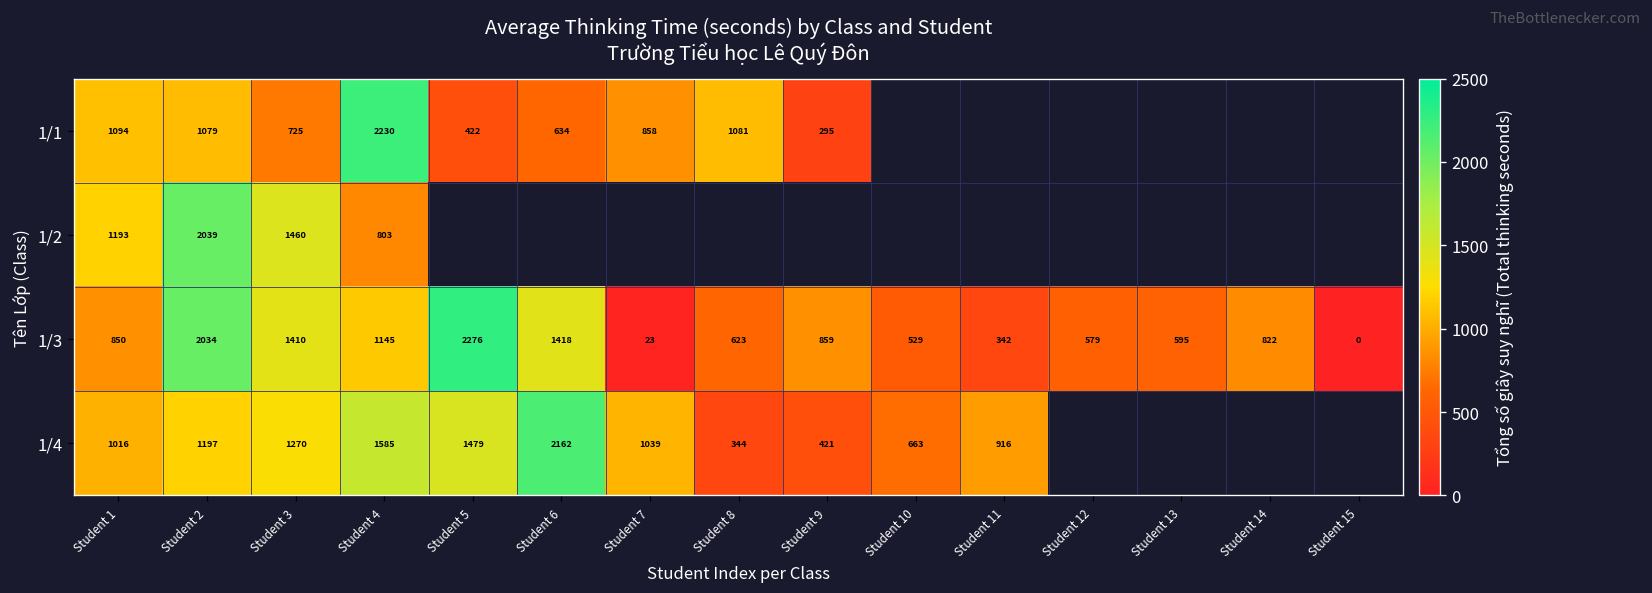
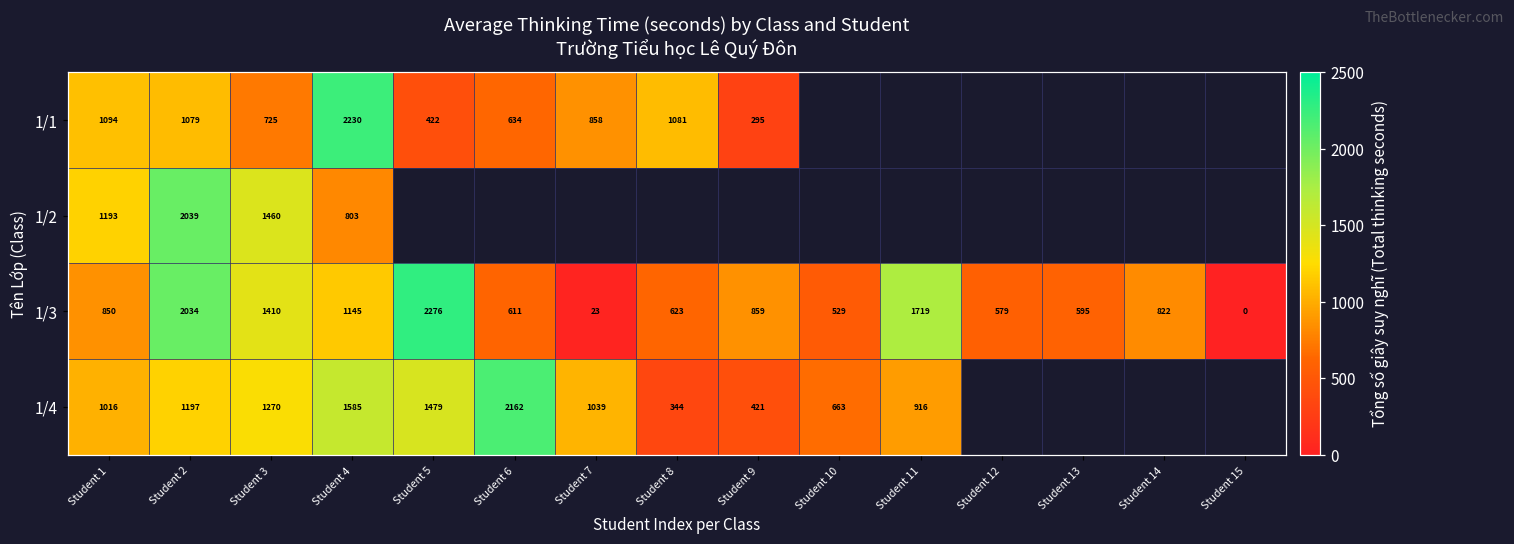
  {
    "1/1": {
      "Student 1": 1094,
      "Student 2": 1079,
      "Student 3": 725,
      "Student 4": 2230,
      "Student 5": 422,
      "Student 6": 634,
      "Student 7": 858,
      "Student 8": 1081,
      "Student 9": 295
    },
    "1/2": {
      "Student 1": 1193,
      "Student 2": 2039,
      "Student 3": 1460,
      "Student 4": 803
    },
    "1/3": {
      "Student 1": 850,
      "Student 2": 2034,
      "Student 3": 1410,
      "Student 4": 1145,
      "Student 5": 2276,
-     "Student 6": 1418,
+     "Student 6": 611,
      "Student 7": 23,
      "Student 8": 623,
      "Student 9": 859,
      "Student 10": 529,
-     "Student 11": 342,
+     "Student 11": 1719,
      "Student 12": 579,
      "Student 13": 595,
      "Student 14": 822,
      "Student 15": 0
    },
    "1/4": {
      "Student 1": 1016,
      "Student 2": 1197,
      "Student 3": 1270,
      "Student 4": 1585,
      "Student 5": 1479,
      "Student 6": 2162,
      "Student 7": 1039,
      "Student 8": 344,
      "Student 9": 421,
      "Student 10": 663,
      "Student 11": 916
    }
  }
